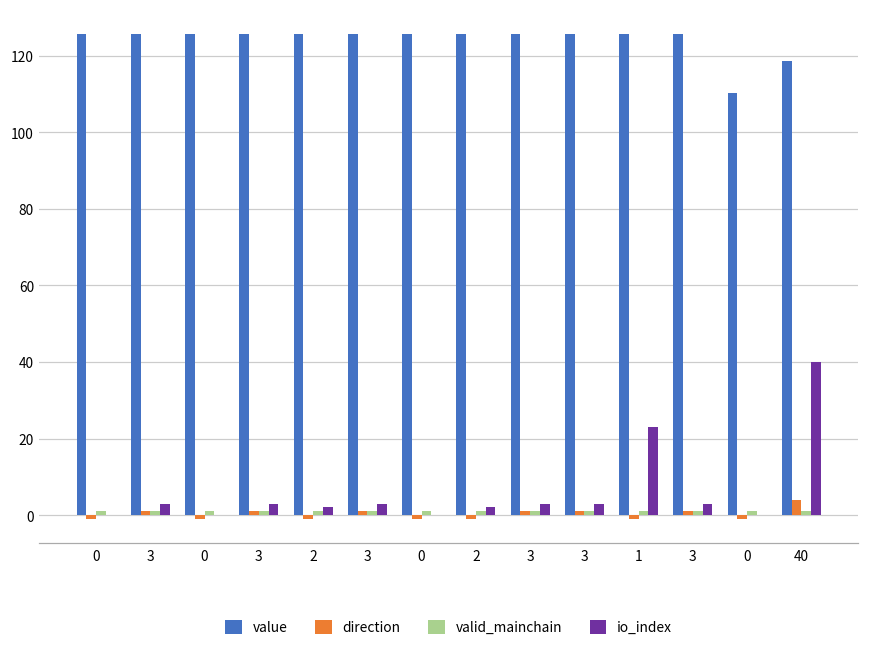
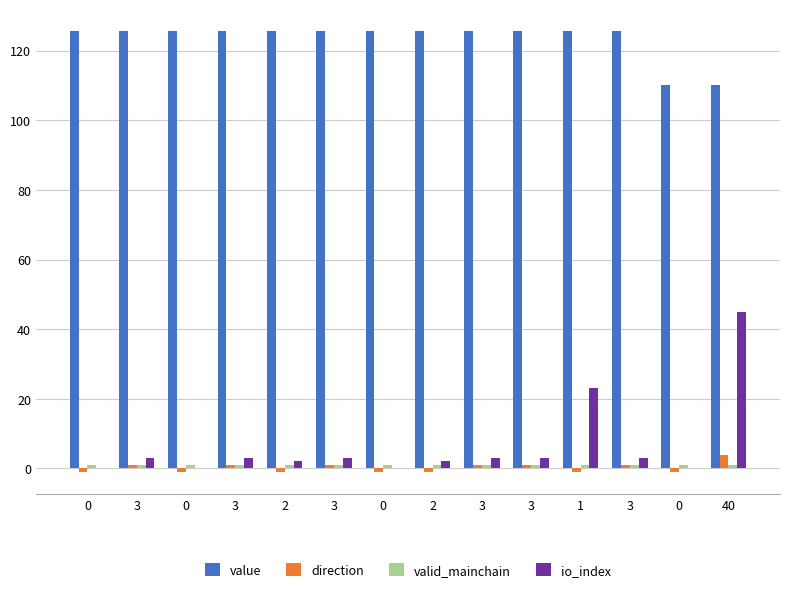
  {
    "value": {
      "1": 126,
-     "40": 119
+     "40": 110
    },
    "direction": {
      "1": -1,
      "40": 4
    },
    "valid_mainchain": {
      "1": 1,
      "40": 1
    },
    "io_index": {
      "1": 23,
-     "40": 40
+     "40": 45
    }
  }
